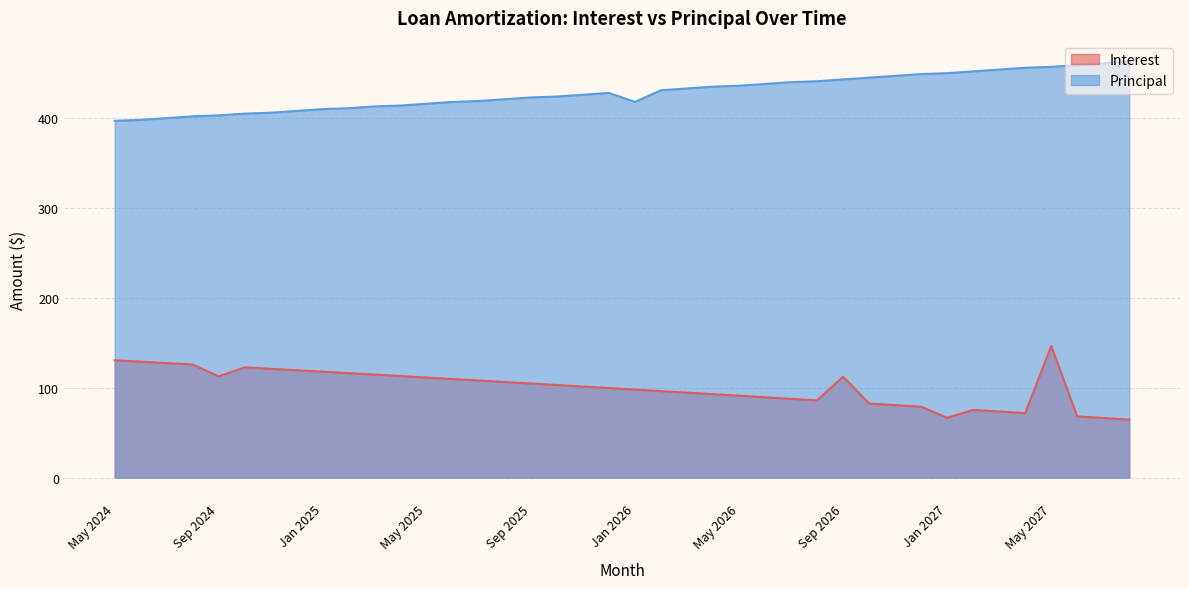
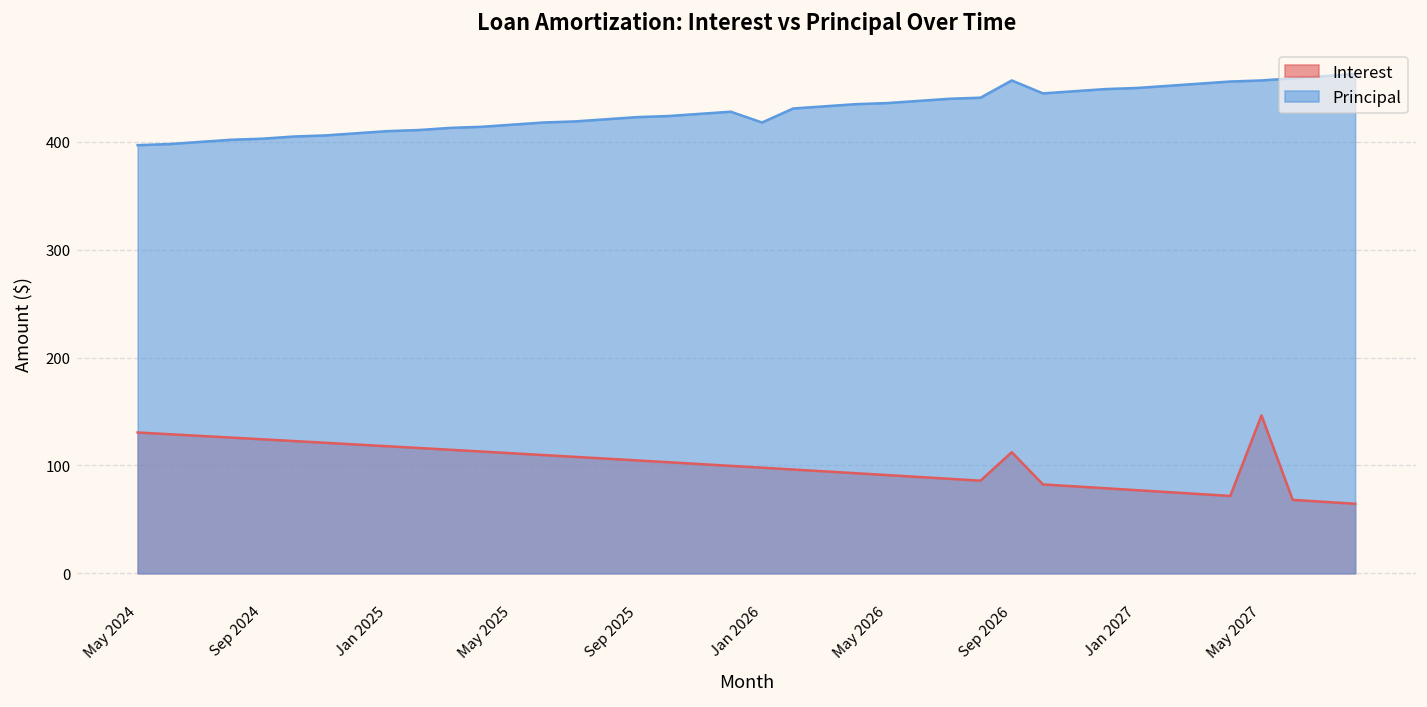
  {
    "Interest": {
      "May 2024": 130,
-     "Sep 2024": 110,
+     "Sep 2024": 120,
      "Jan 2025": 120,
      "May 2025": 110,
      "Sep 2025": 100,
      "Jan 2026": 100,
      "May 2026": 90,
      "Sep 2026": 110,
-     "Jan 2027": 70,
+     "Jan 2027": 80,
      "May 2027": 150
    },
    "Principal": {
      "May 2024": 400,
      "Sep 2024": 400,
      "Jan 2025": 410,
      "May 2025": 420,
      "Sep 2025": 420,
      "Jan 2026": 420,
      "May 2026": 440,
-     "Sep 2026": 440,
+     "Sep 2026": 460,
      "Jan 2027": 450,
      "May 2027": 460
    }
  }
